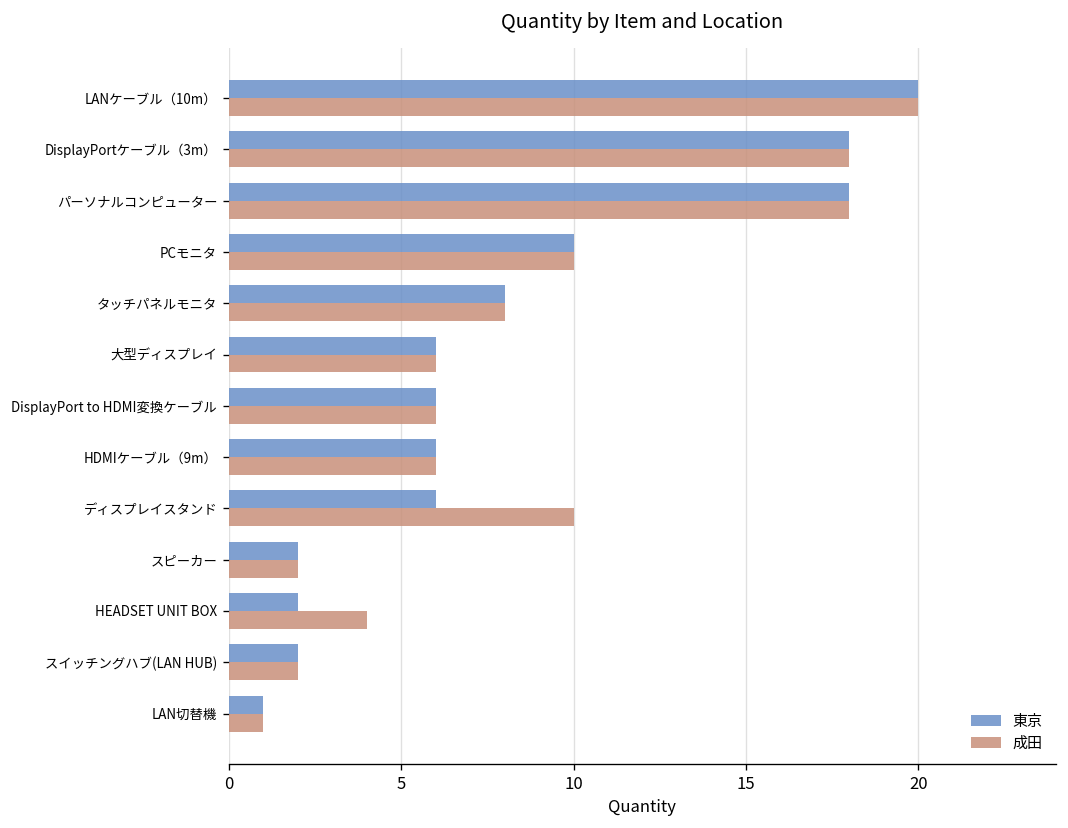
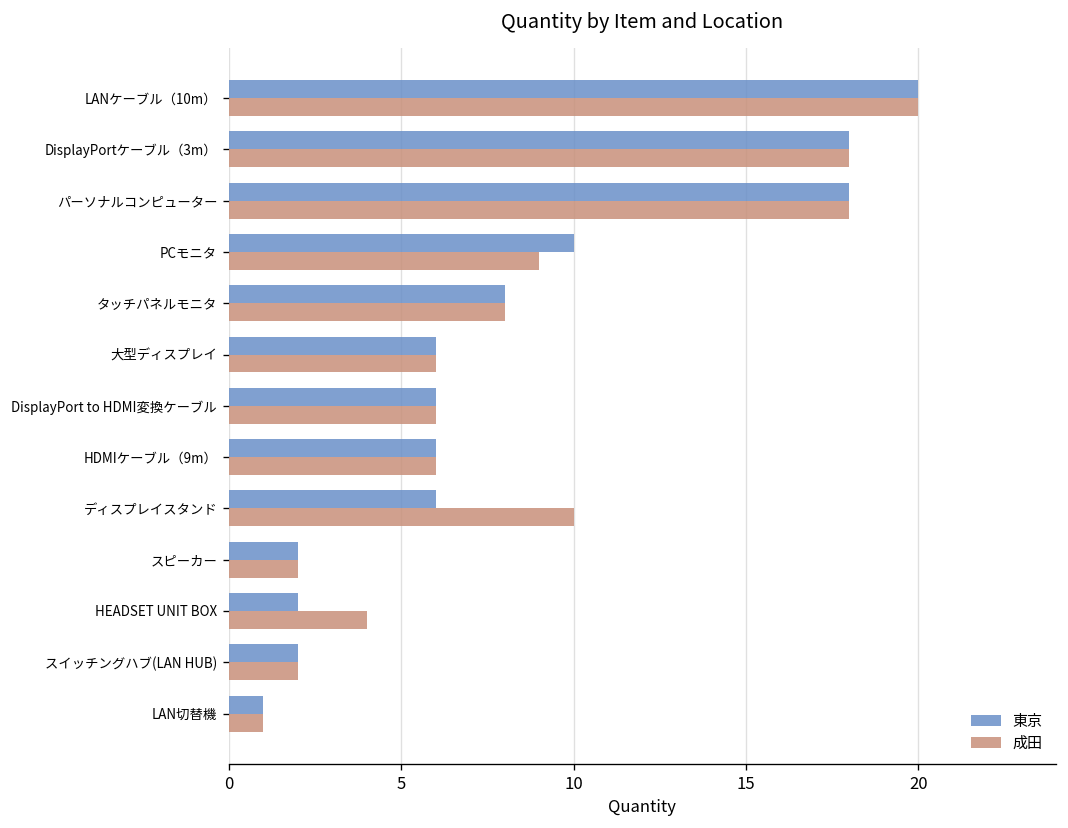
  {
    "東京": {
      "LANケーブル（10m）": 20,
      "DisplayPortケーブル（3m）": 18,
      "パーソナルコンピューター": 18,
      "PCモニタ": 10,
      "タッチパネルモニタ": 8,
      "大型ディスプレイ": 6,
      "DisplayPort to HDMI変換ケーブル": 6,
      "HDMIケーブル（9m）": 6,
      "ディスプレイスタンド": 6,
      "スピーカー": 2,
      "HEADSET UNIT BOX": 2,
      "スイッチングハブ(LAN HUB)": 2,
      "LAN切替機": 1
    },
    "成田": {
      "LANケーブル（10m）": 20,
      "DisplayPortケーブル（3m）": 18,
      "パーソナルコンピューター": 18,
-     "PCモニタ": 10,
+     "PCモニタ": 9,
      "タッチパネルモニタ": 8,
      "大型ディスプレイ": 6,
      "DisplayPort to HDMI変換ケーブル": 6,
      "HDMIケーブル（9m）": 6,
      "ディスプレイスタンド": 10,
      "スピーカー": 2,
      "HEADSET UNIT BOX": 4,
      "スイッチングハブ(LAN HUB)": 2,
      "LAN切替機": 1
    }
  }
